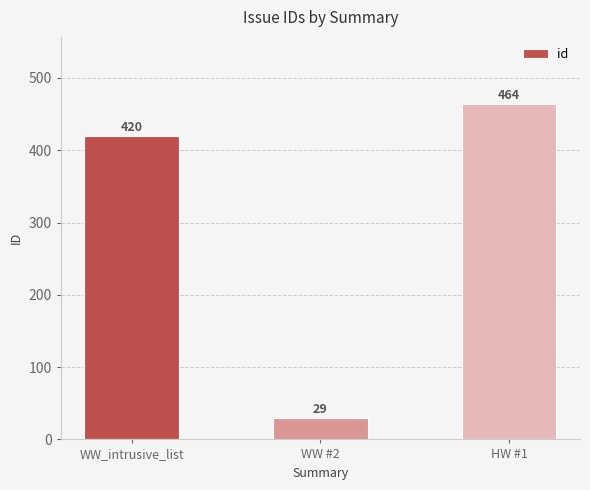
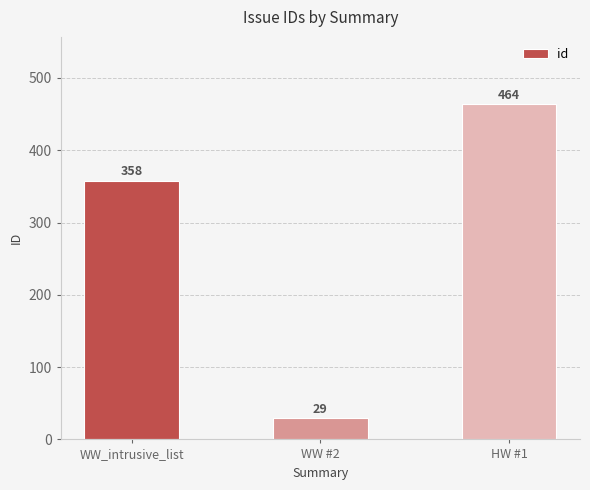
  {
-   "WW_intrusive_list": 420,
+   "WW_intrusive_list": 358,
    "WW #2": 29,
    "HW #1": 464
  }
